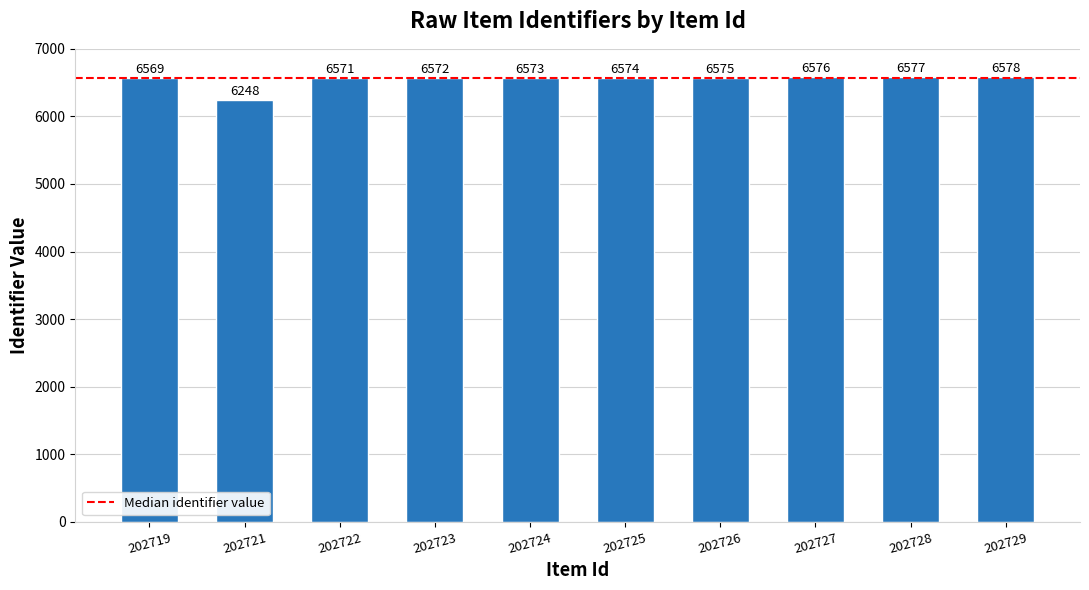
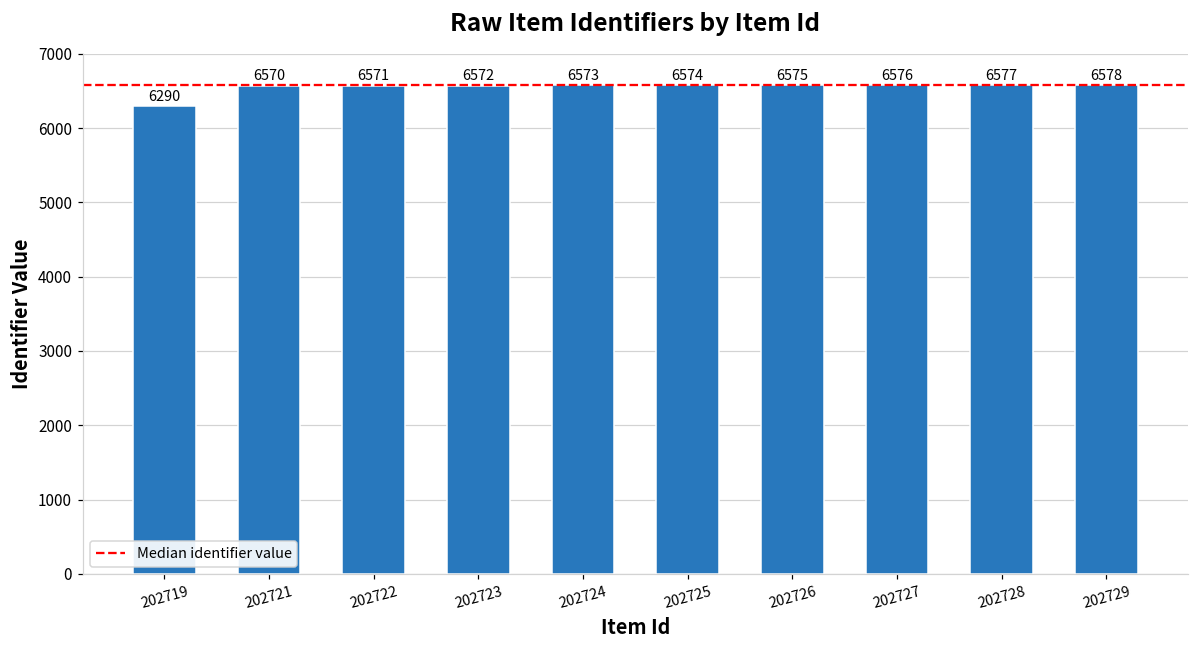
  {
-   "202719": 6569,
-   "202721": 6248,
+   "202719": 6290,
+   "202721": 6570,
    "202722": 6571,
    "202723": 6572,
    "202724": 6573,
    "202725": 6574,
    "202726": 6575,
    "202727": 6576,
    "202728": 6577,
    "202729": 6578
  }
